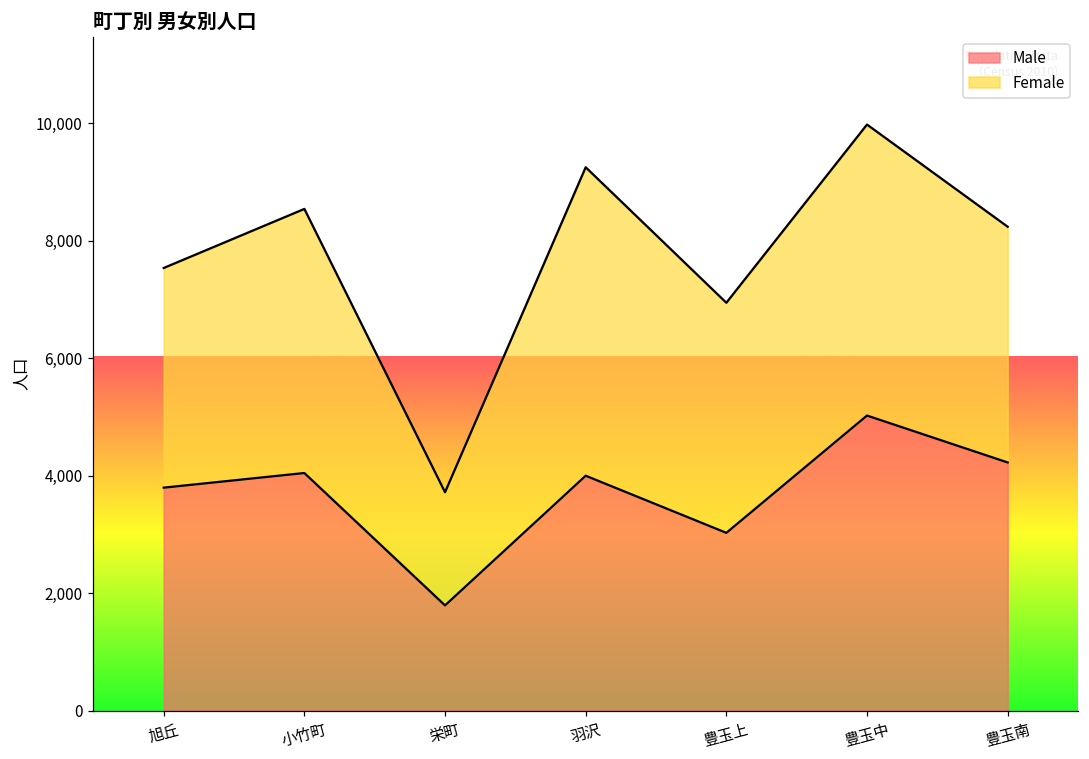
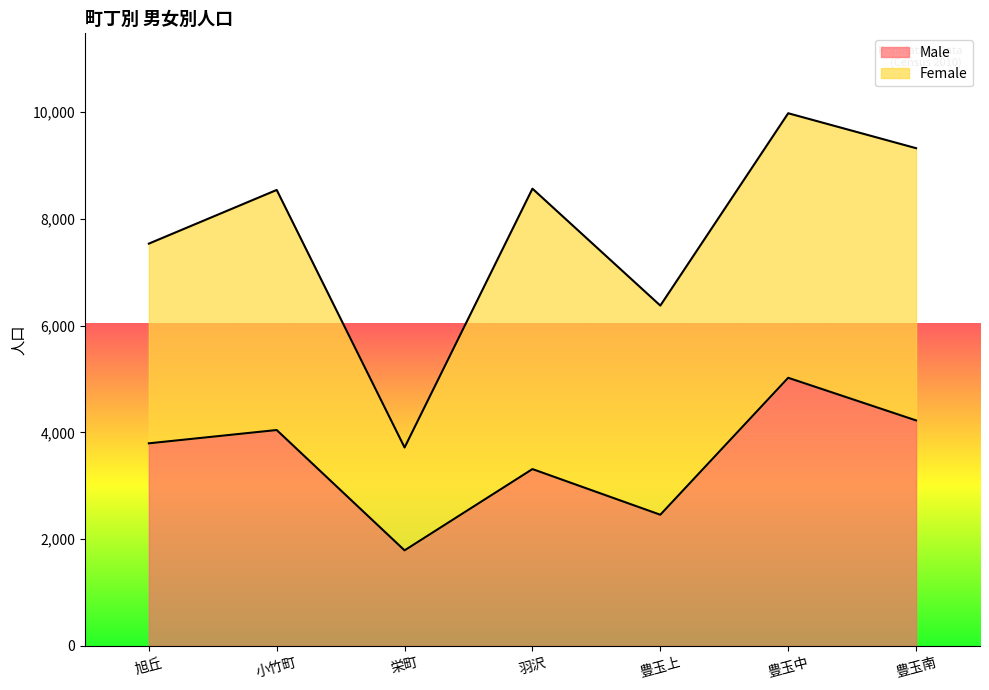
  {
    "Male": {
      "旭丘": "3,800",
      "小竹町": "4,000",
      "栄町": "1,800",
-     "羽沢": "4,000",
-     "豊玉上": "3,000",
+     "羽沢": "3,300",
+     "豊玉上": "2,500",
      "豊玉中": "5,000",
      "豊玉南": "4,200"
    },
    "Female": {
      "旭丘": "3,700",
      "小竹町": "4,500",
      "栄町": "1,900",
      "羽沢": "5,300",
      "豊玉上": "3,900",
      "豊玉中": "5,000",
-     "豊玉南": "4,000"
+     "豊玉南": "5,100"
    }
  }
